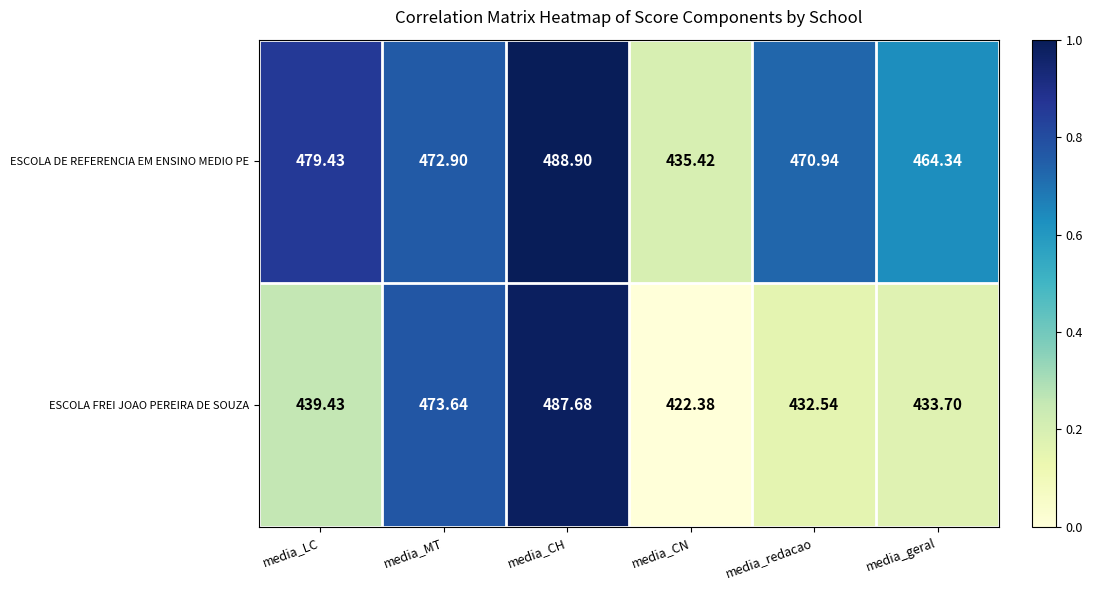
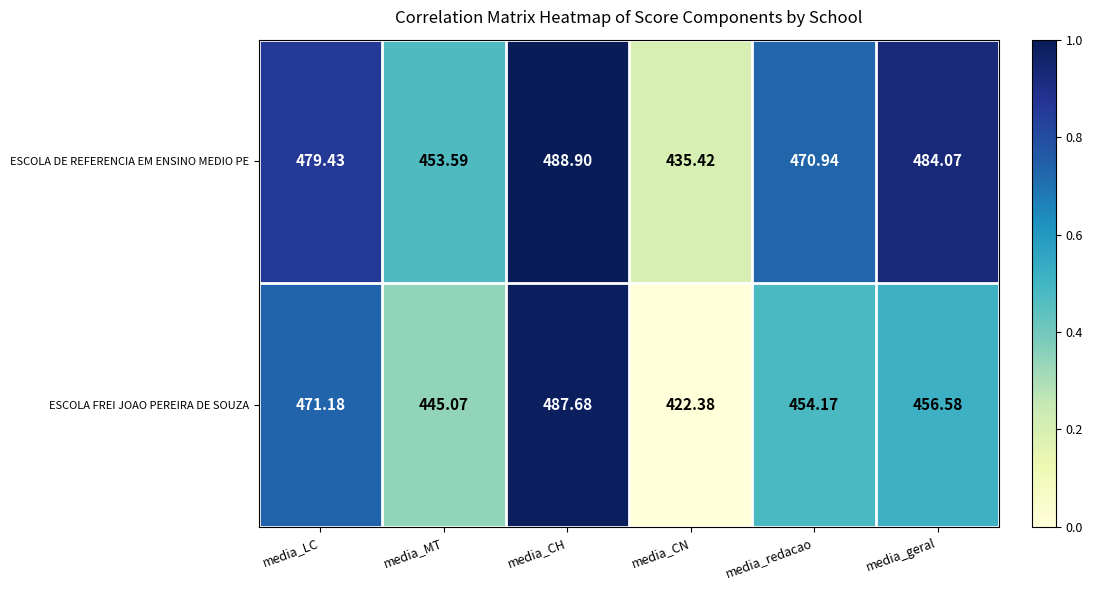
  {
    "ESCOLA DE REFERENCIA EM ENSINO MEDIO PE": {
      "media_LC": 479.43,
-     "media_MT": 472.90,
+     "media_MT": 453.59,
      "media_CH": 488.90,
      "media_CN": 435.42,
      "media_redacao": 470.94,
-     "media_geral": 464.34
+     "media_geral": 484.07
    },
    "ESCOLA FREI JOAO PEREIRA DE SOUZA": {
-     "media_LC": 439.43,
-     "media_MT": 473.64,
+     "media_LC": 471.18,
+     "media_MT": 445.07,
      "media_CH": 487.68,
      "media_CN": 422.38,
-     "media_redacao": 432.54,
-     "media_geral": 433.70
+     "media_redacao": 454.17,
+     "media_geral": 456.58
    }
  }
